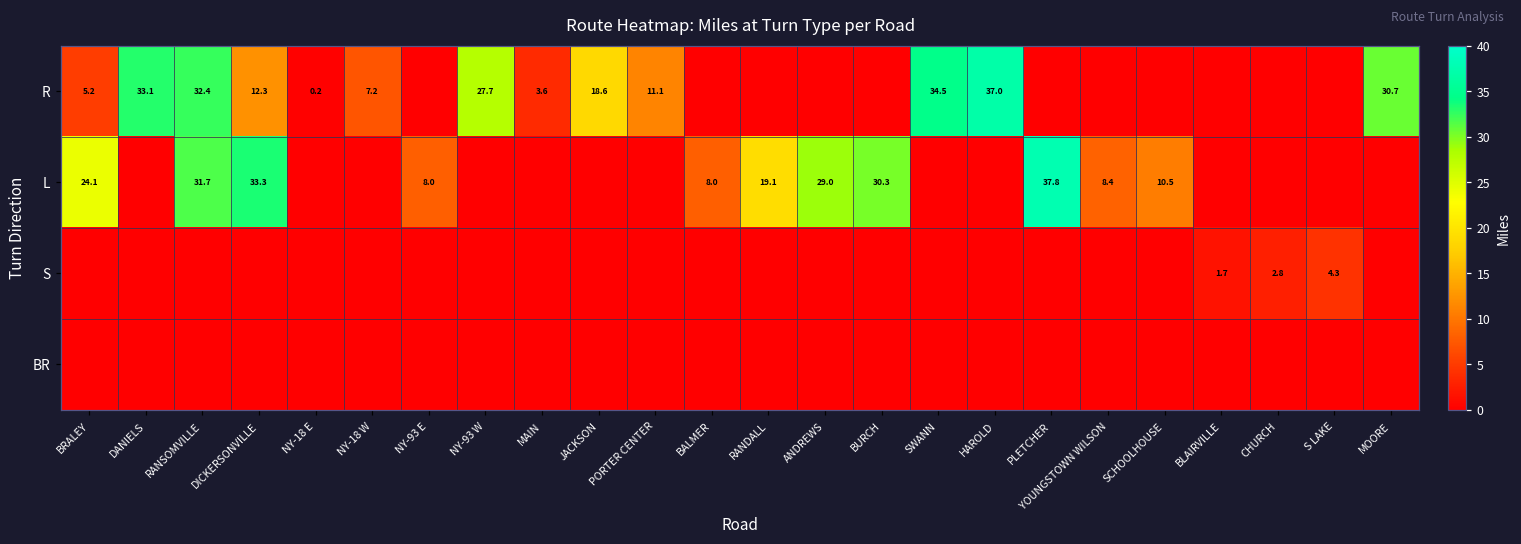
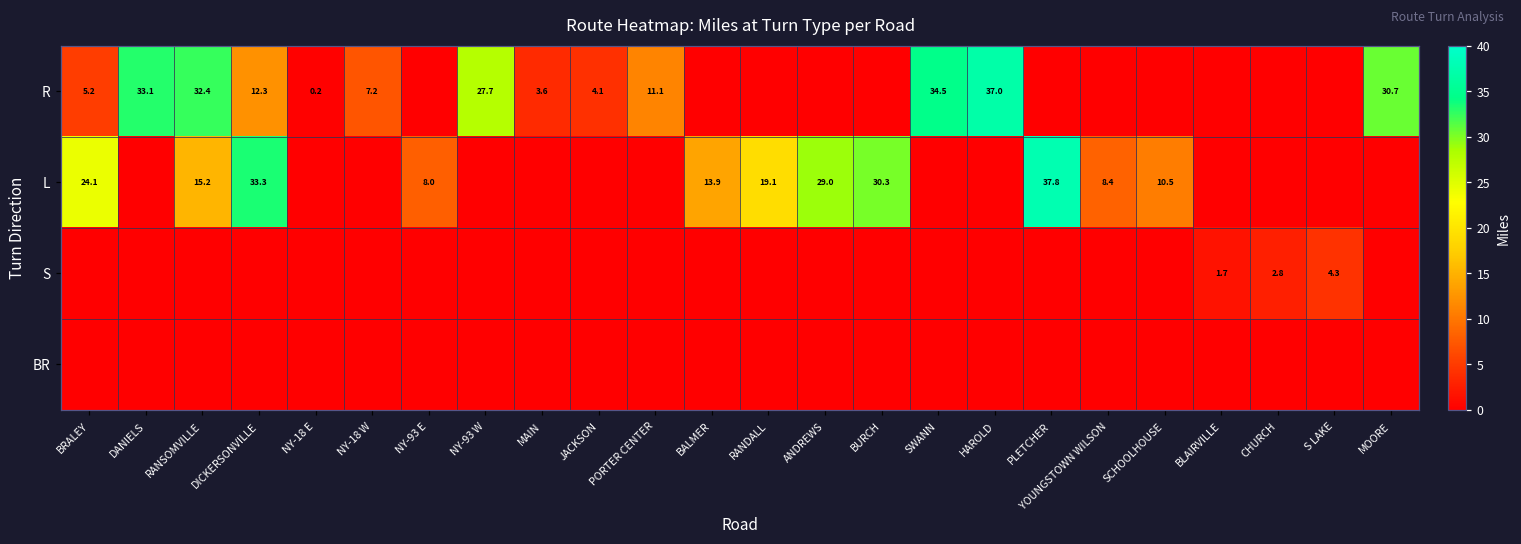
  {
    "R": {
      "BRALEY": 5.2,
      "DANIELS": 33.1,
      "RANSOMVILLE": 32.4,
      "DICKERSONVILLE": 12.3,
      "NY-18 E": 0.2,
      "NY-18 W": 7.2,
      "NY-93 W": 27.7,
      "MAIN": 3.6,
-     "JACKSON": 18.6,
+     "JACKSON": 4.1,
      "PORTER CENTER": 11.1,
      "SWANN": 34.5,
      "HAROLD": 37.0,
      "MOORE": 30.7
    },
    "L": {
      "BRALEY": 24.1,
-     "RANSOMVILLE": 31.7,
+     "RANSOMVILLE": 15.2,
      "DICKERSONVILLE": 33.3,
      "NY-93 E": 8.0,
-     "BALMER": 8.0,
+     "BALMER": 13.9,
      "RANDALL": 19.1,
      "ANDREWS": 29.0,
      "BURCH": 30.3,
      "PLETCHER": 37.8,
      "YOUNGSTOWN WILSON": 8.4,
      "SCHOOLHOUSE": 10.5
    },
    "S": {
      "BLAIRVILLE": 1.7,
      "CHURCH": 2.8,
      "S LAKE": 4.3
    }
  }
